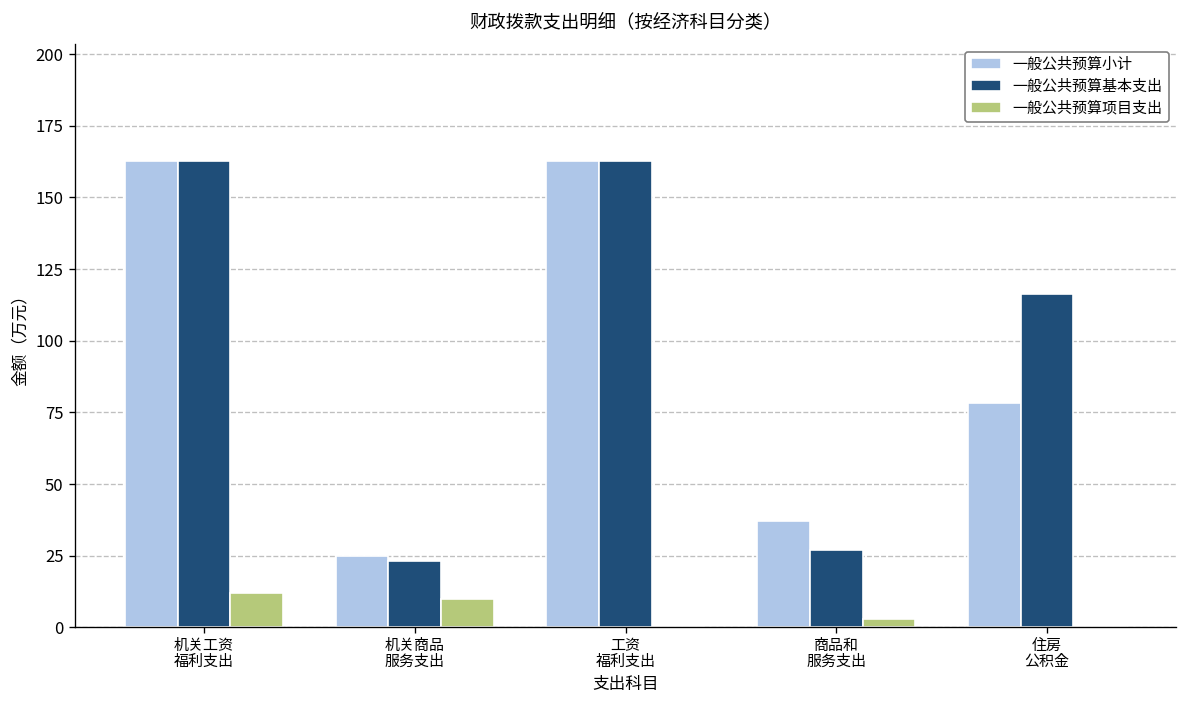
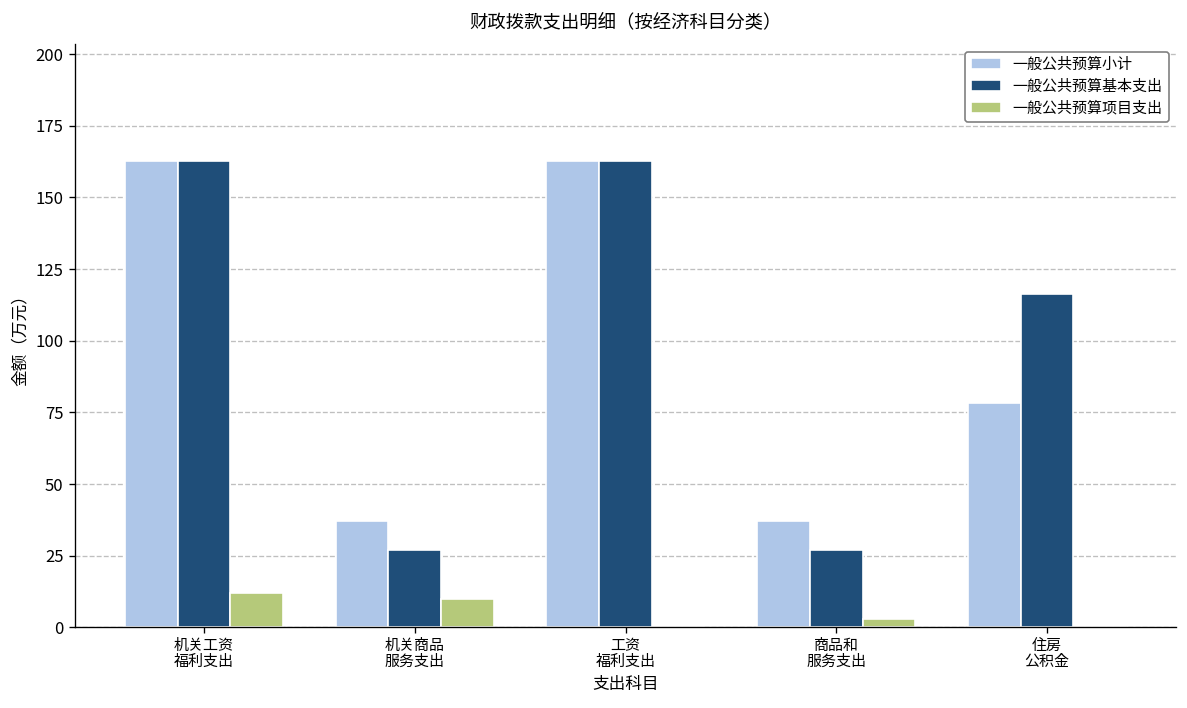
  {
    "一般公共预算小计": {
      "机关工资 福利支出": 163,
-     "机关商品 服务支出": 25,
+     "机关商品 服务支出": 37,
      "工资 福利支出": 163,
      "商品和 服务支出": 37,
      "住房 公积金": 78
    },
    "一般公共预算基本支出": {
      "机关工资 福利支出": 163,
-     "机关商品 服务支出": 23,
+     "机关商品 服务支出": 27,
      "工资 福利支出": 163,
      "商品和 服务支出": 27,
      "住房 公积金": 116
    },
    "一般公共预算项目支出": {
      "机关工资 福利支出": 12,
      "机关商品 服务支出": 10,
      "工资 福利支出": 0,
      "商品和 服务支出": 3,
      "住房 公积金": 0
    }
  }
